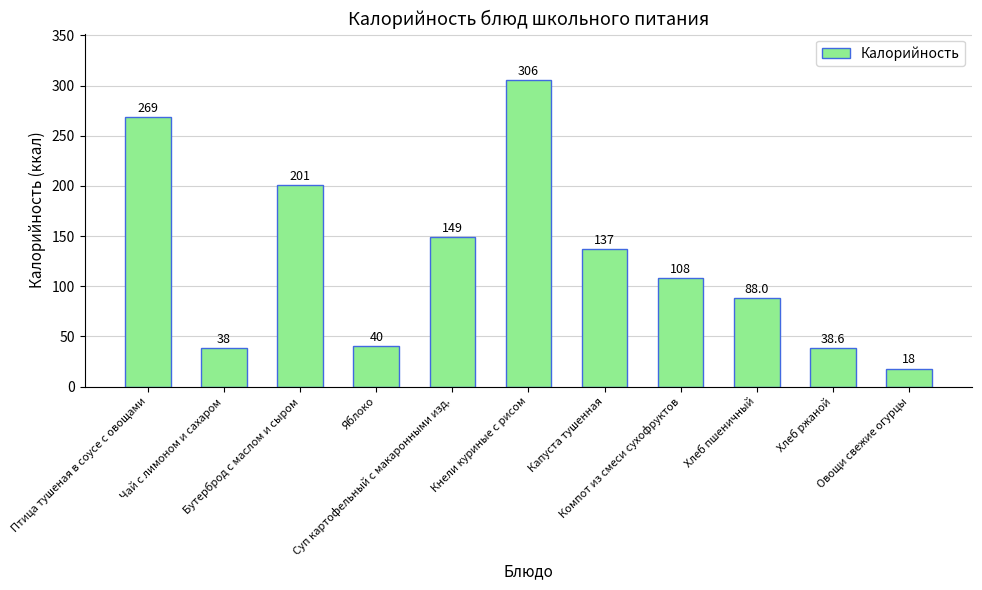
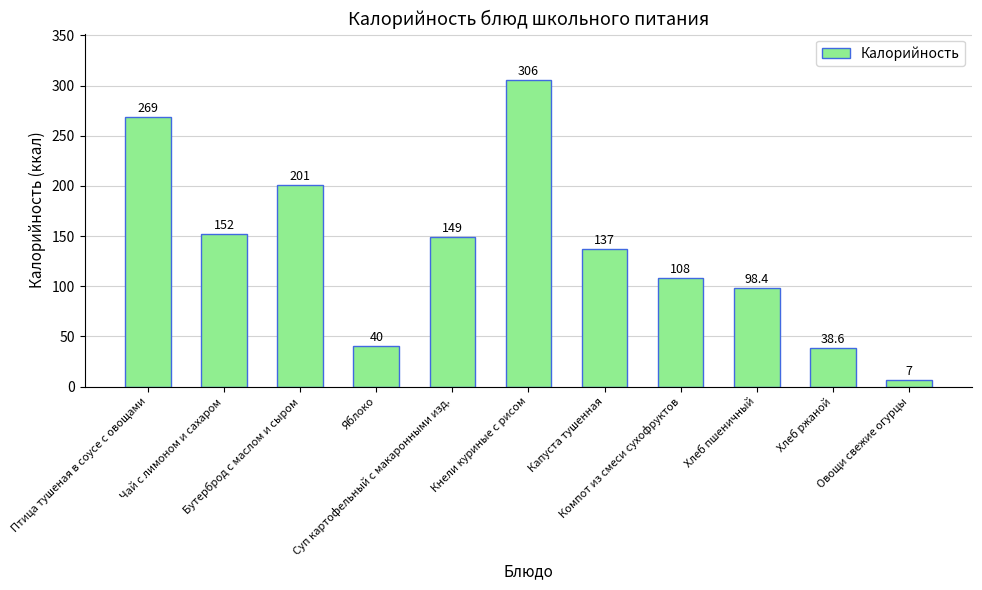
  {
    "Птица тушеная в соусе с овощами": 269,
-   "Чай с лимоном и сахаром": 38,
+   "Чай с лимоном и сахаром": 152,
    "Бутерброд с маслом и сыром": 201,
    "Яблоко": 40,
    "Суп картофельный с макаронными изд.": 149,
    "Кнели куриные с рисом": 306,
    "Капуста тушенная": 137,
    "Компот из смеси сухофруктов": 108,
-   "Хлеб пшеничный": 88.0,
+   "Хлеб пшеничный": 98.4,
    "Хлеб ржаной": 38.6,
-   "Овощи свежие огурцы": 18
+   "Овощи свежие огурцы": 7
  }
